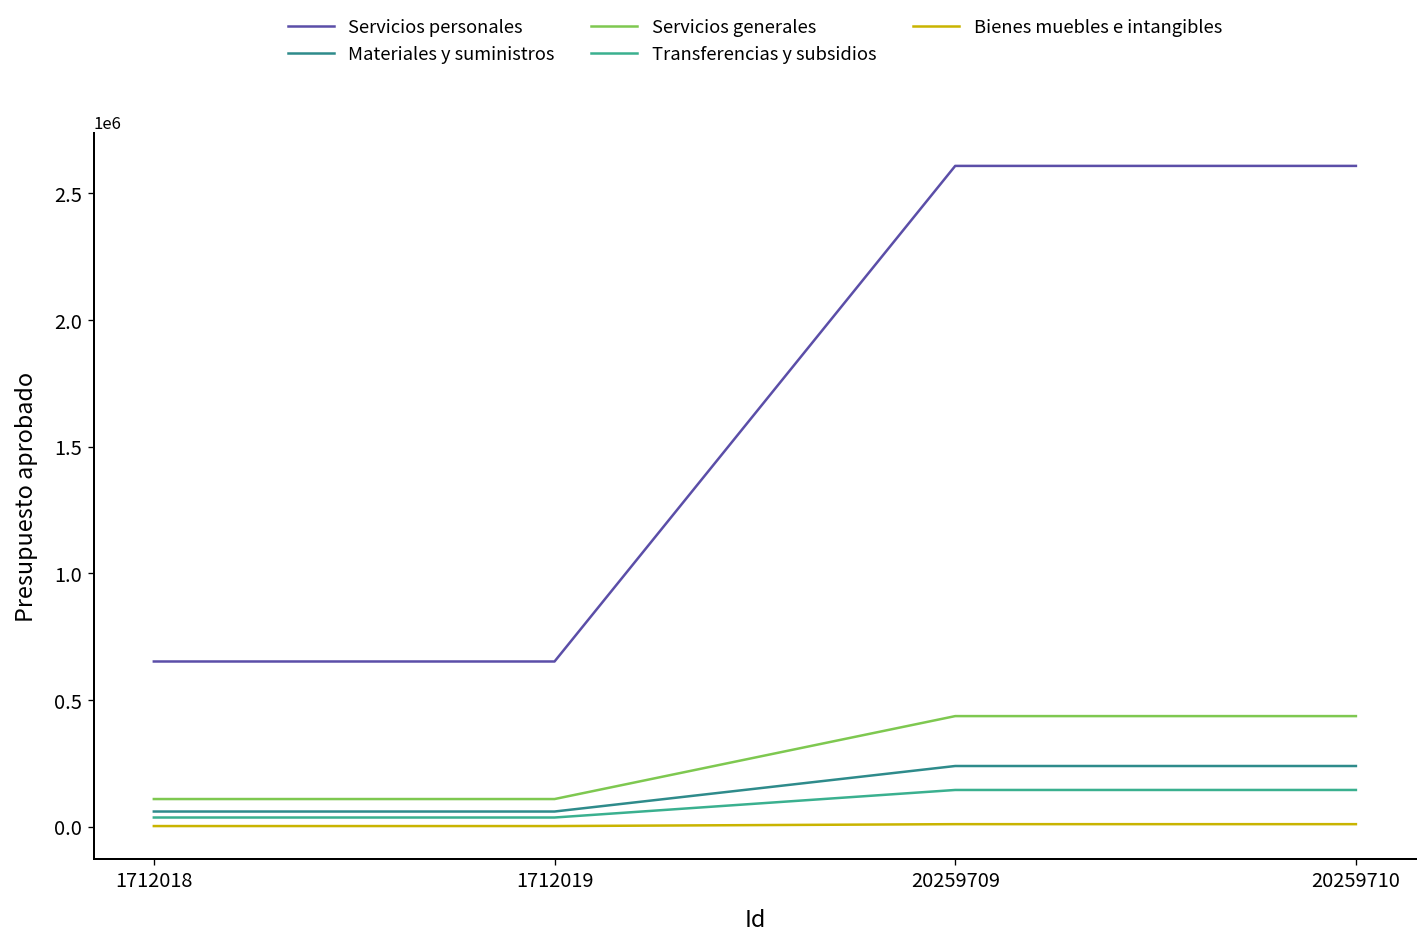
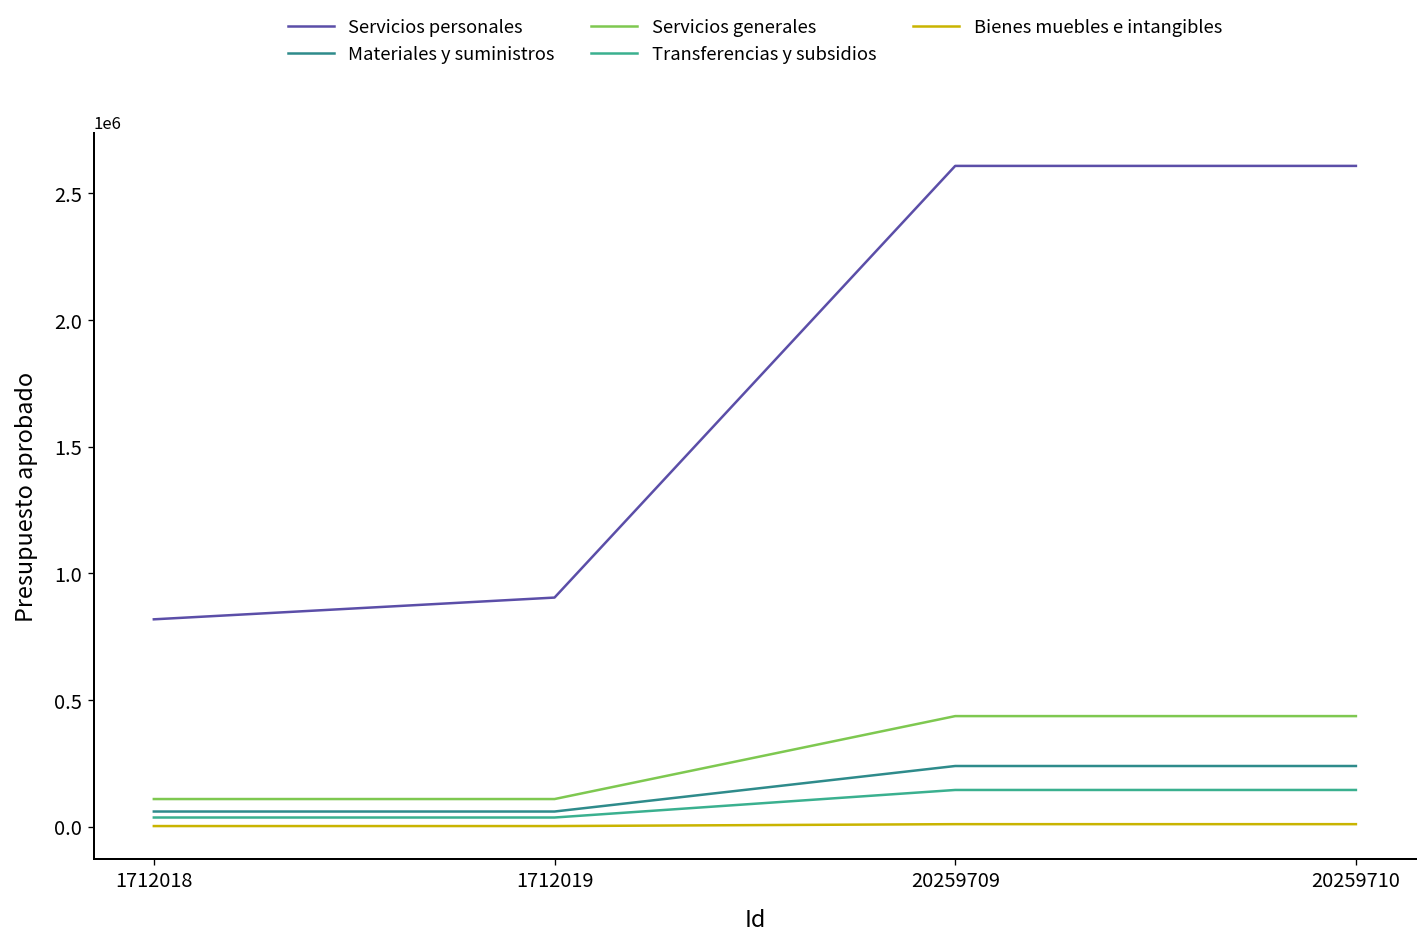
  {
    "Servicios personales": {
-     "1712018": 650000,
-     "1712019": 650000,
+     "1712018": 820000,
+     "1712019": 900000,
      "20259709": 2610000,
      "20259710": 2610000
    },
    "Servicios generales": {
      "1712018": 110000,
      "1712019": 110000,
      "20259709": 440000,
      "20259710": 440000
    },
    "Bienes muebles e intangibles": {
      "1712018": 0,
      "1712019": 0,
      "20259709": 10000,
      "20259710": 10000
    }
  }
